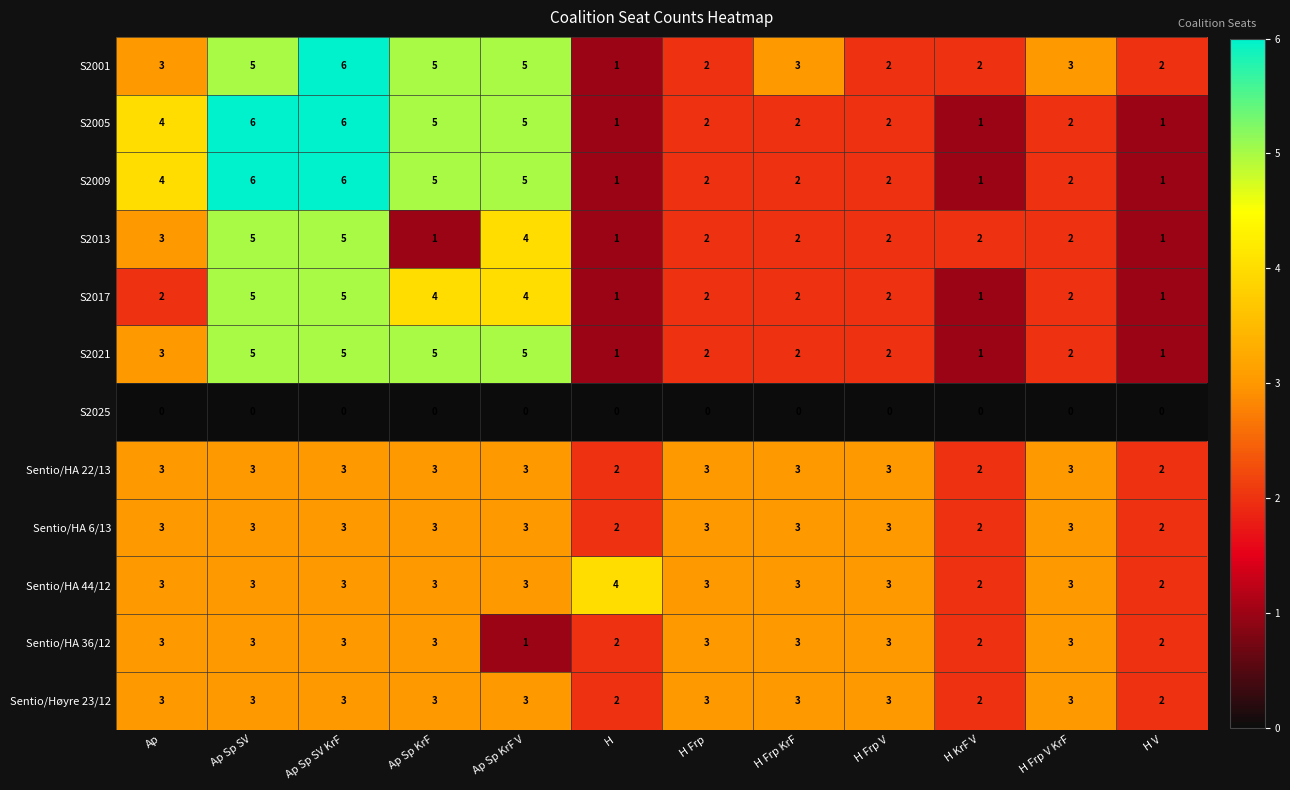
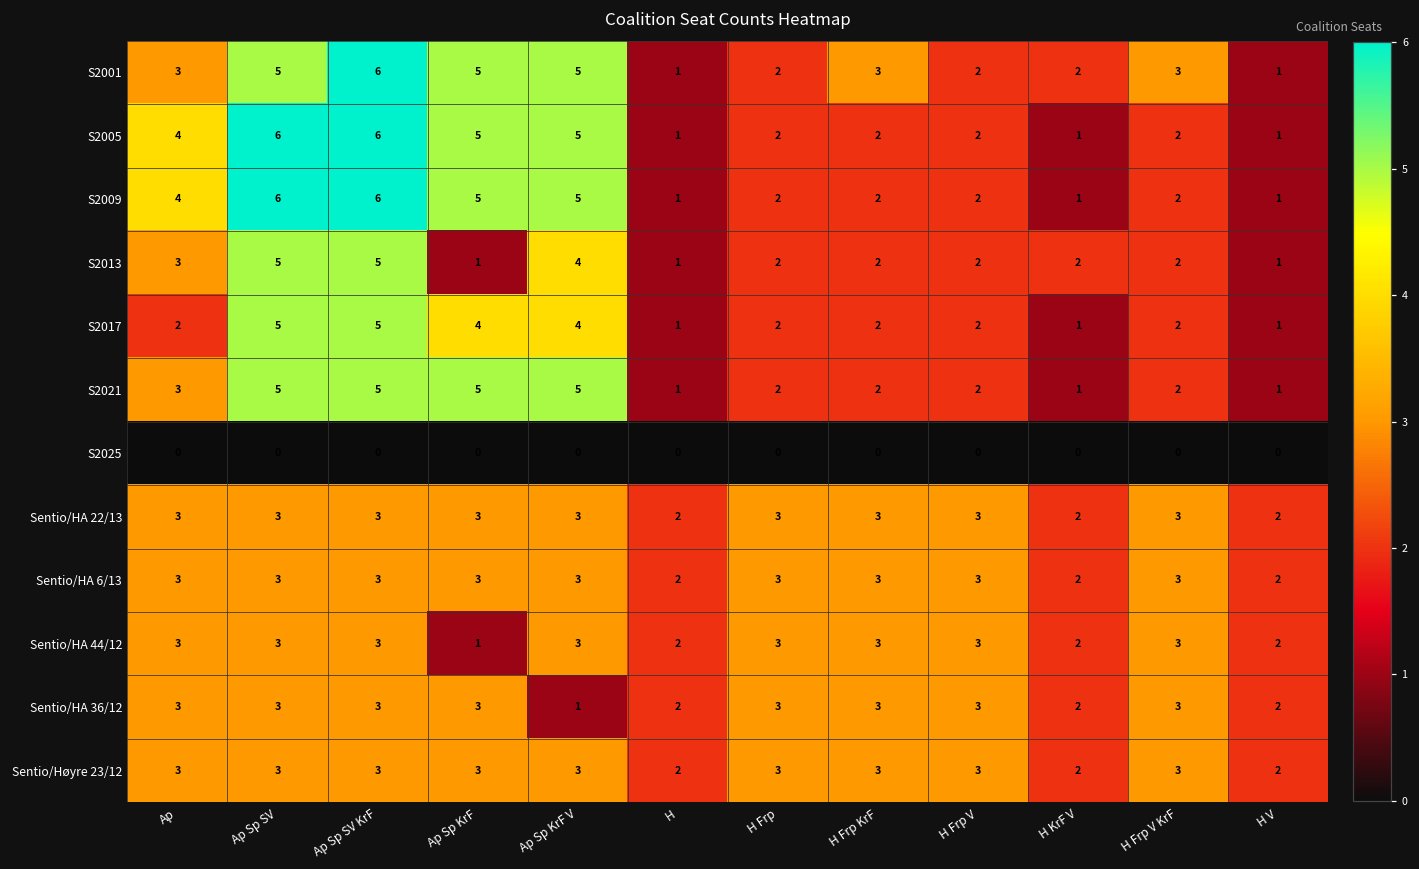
  {
    "S2001": {
      "Ap": 3,
      "Ap Sp SV": 5,
      "Ap Sp SV KrF": 6,
      "Ap Sp KrF": 5,
      "Ap Sp KrF V": 5,
      "H": 1,
      "H Frp": 2,
      "H Frp KrF": 3,
      "H Frp V": 2,
      "H KrF V": 2,
      "H Frp V KrF": 3,
-     "H V": 2
+     "H V": 1
    },
    "S2005": {
      "Ap": 4,
      "Ap Sp SV": 6,
      "Ap Sp SV KrF": 6,
      "Ap Sp KrF": 5,
      "Ap Sp KrF V": 5,
      "H": 1,
      "H Frp": 2,
      "H Frp KrF": 2,
      "H Frp V": 2,
      "H KrF V": 1,
      "H Frp V KrF": 2,
      "H V": 1
    },
    "S2009": {
      "Ap": 4,
      "Ap Sp SV": 6,
      "Ap Sp SV KrF": 6,
      "Ap Sp KrF": 5,
      "Ap Sp KrF V": 5,
      "H": 1,
      "H Frp": 2,
      "H Frp KrF": 2,
      "H Frp V": 2,
      "H KrF V": 1,
      "H Frp V KrF": 2,
      "H V": 1
    },
    "S2013": {
      "Ap": 3,
      "Ap Sp SV": 5,
      "Ap Sp SV KrF": 5,
      "Ap Sp KrF": 1,
      "Ap Sp KrF V": 4,
      "H": 1,
      "H Frp": 2,
      "H Frp KrF": 2,
      "H Frp V": 2,
      "H KrF V": 2,
      "H Frp V KrF": 2,
      "H V": 1
    },
    "S2017": {
      "Ap": 2,
      "Ap Sp SV": 5,
      "Ap Sp SV KrF": 5,
      "Ap Sp KrF": 4,
      "Ap Sp KrF V": 4,
      "H": 1,
      "H Frp": 2,
      "H Frp KrF": 2,
      "H Frp V": 2,
      "H KrF V": 1,
      "H Frp V KrF": 2,
      "H V": 1
    },
    "S2021": {
      "Ap": 3,
      "Ap Sp SV": 5,
      "Ap Sp SV KrF": 5,
      "Ap Sp KrF": 5,
      "Ap Sp KrF V": 5,
      "H": 1,
      "H Frp": 2,
      "H Frp KrF": 2,
      "H Frp V": 2,
      "H KrF V": 1,
      "H Frp V KrF": 2,
      "H V": 1
    },
    "Sentio/HA 22/13": {
      "Ap": 3,
      "Ap Sp SV": 3,
      "Ap Sp SV KrF": 3,
      "Ap Sp KrF": 3,
      "Ap Sp KrF V": 3,
      "H": 2,
      "H Frp": 3,
      "H Frp KrF": 3,
      "H Frp V": 3,
      "H KrF V": 2,
      "H Frp V KrF": 3,
      "H V": 2
    },
    "Sentio/HA 6/13": {
      "Ap": 3,
      "Ap Sp SV": 3,
      "Ap Sp SV KrF": 3,
      "Ap Sp KrF": 3,
      "Ap Sp KrF V": 3,
      "H": 2,
      "H Frp": 3,
      "H Frp KrF": 3,
      "H Frp V": 3,
      "H KrF V": 2,
      "H Frp V KrF": 3,
      "H V": 2
    },
    "Sentio/HA 44/12": {
      "Ap": 3,
      "Ap Sp SV": 3,
      "Ap Sp SV KrF": 3,
-     "Ap Sp KrF": 3,
+     "Ap Sp KrF": 1,
      "Ap Sp KrF V": 3,
-     "H": 4,
+     "H": 2,
      "H Frp": 3,
      "H Frp KrF": 3,
      "H Frp V": 3,
      "H KrF V": 2,
      "H Frp V KrF": 3,
      "H V": 2
    },
    "Sentio/HA 36/12": {
      "Ap": 3,
      "Ap Sp SV": 3,
      "Ap Sp SV KrF": 3,
      "Ap Sp KrF": 3,
      "Ap Sp KrF V": 1,
      "H": 2,
      "H Frp": 3,
      "H Frp KrF": 3,
      "H Frp V": 3,
      "H KrF V": 2,
      "H Frp V KrF": 3,
      "H V": 2
    },
    "Sentio/Høyre 23/12": {
      "Ap": 3,
      "Ap Sp SV": 3,
      "Ap Sp SV KrF": 3,
      "Ap Sp KrF": 3,
      "Ap Sp KrF V": 3,
      "H": 2,
      "H Frp": 3,
      "H Frp KrF": 3,
      "H Frp V": 3,
      "H KrF V": 2,
      "H Frp V KrF": 3,
      "H V": 2
    }
  }
